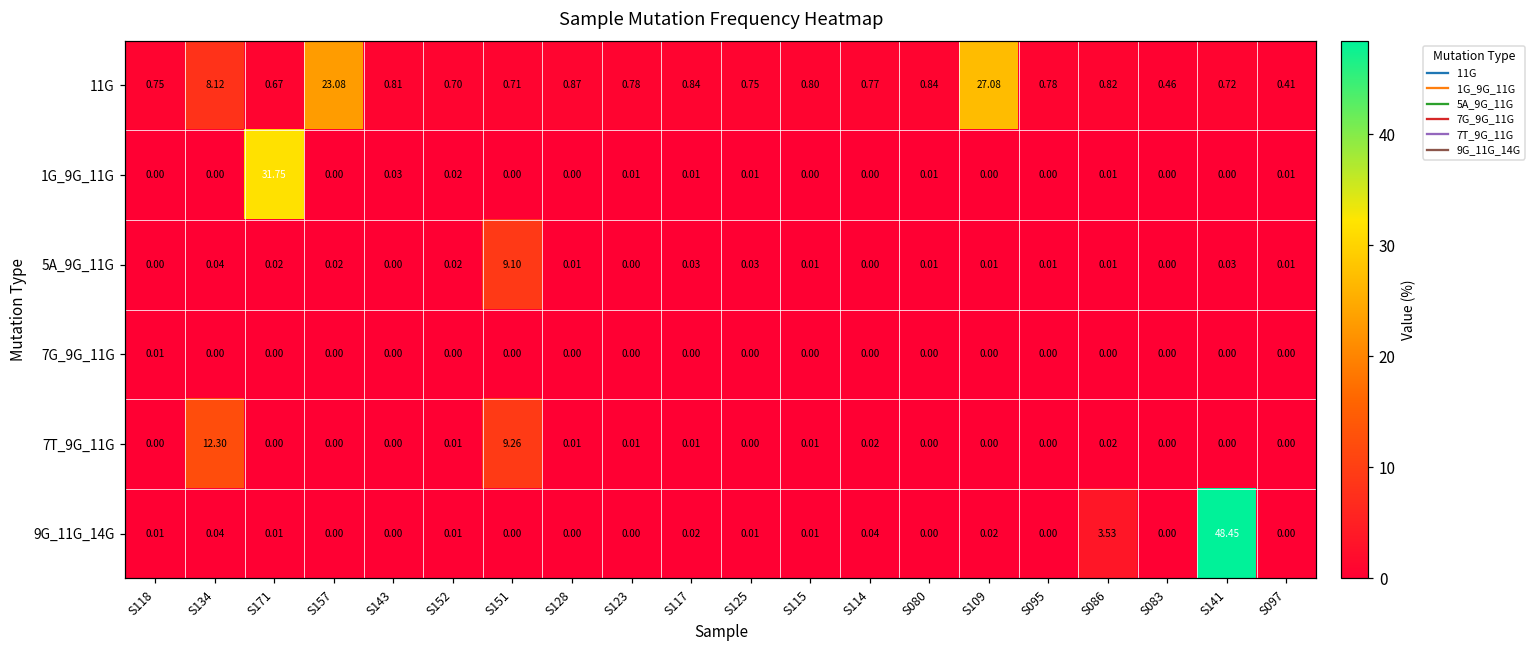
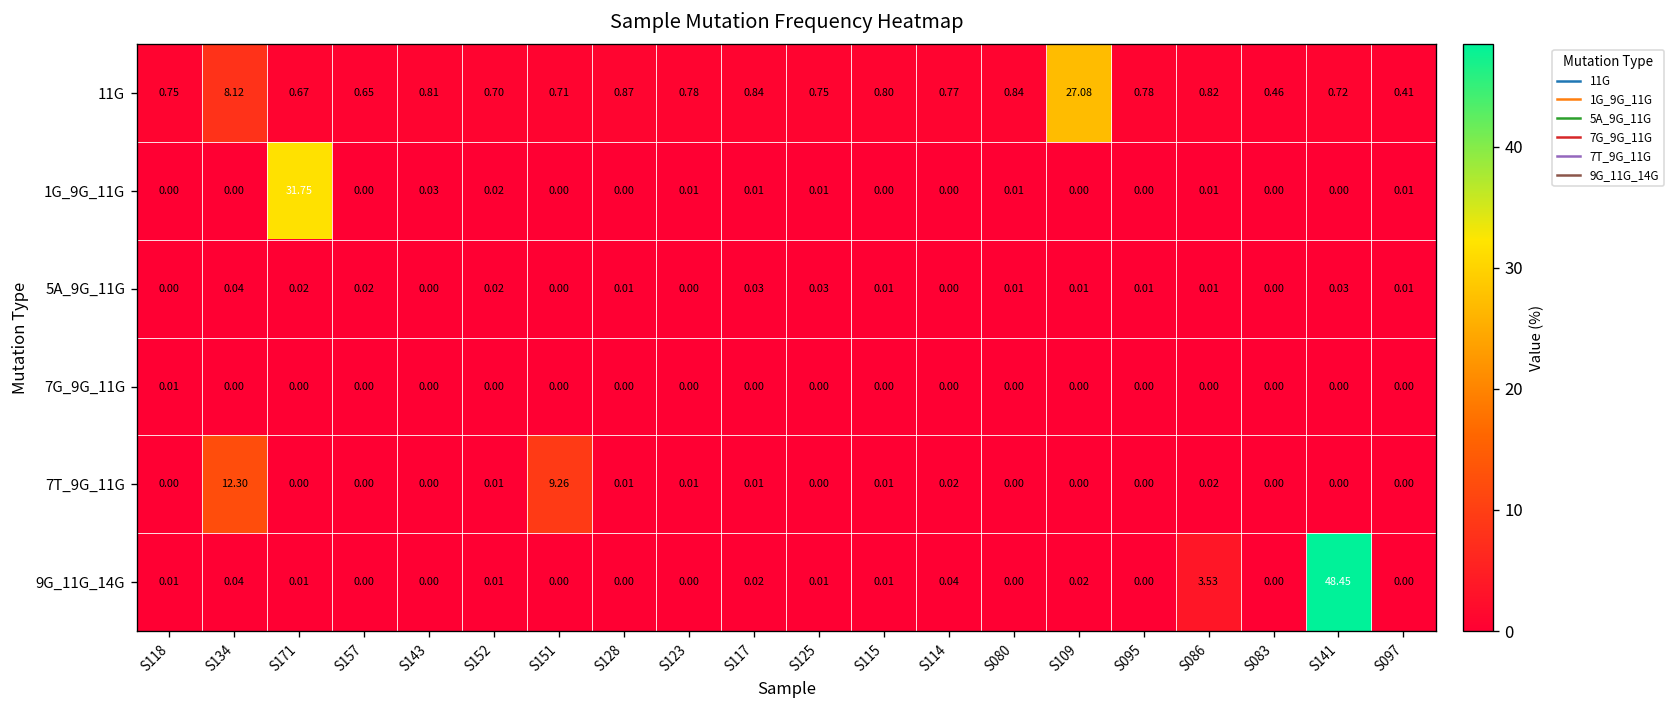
  {
    "11G": {
      "S118": 0.75,
      "S134": 8.12,
      "S171": 0.67,
-     "S157": 23.08,
+     "S157": 0.65,
      "S143": 0.81,
      "S152": 0.70,
      "S151": 0.71,
      "S128": 0.87,
      "S123": 0.78,
      "S117": 0.84,
      "S125": 0.75,
      "S115": 0.80,
      "S114": 0.77,
      "S080": 0.84,
      "S109": 27.08,
      "S095": 0.78,
      "S086": 0.82,
      "S083": 0.46,
      "S141": 0.72,
      "S097": 0.41
    },
    "1G_9G_11G": {
      "S118": 0.00,
      "S134": 0.00,
      "S171": 31.75,
      "S157": 0.00,
      "S143": 0.03,
      "S152": 0.02,
      "S151": 0.00,
      "S128": 0.00,
      "S123": 0.01,
      "S117": 0.01,
      "S125": 0.01,
      "S115": 0.00,
      "S114": 0.00,
      "S080": 0.01,
      "S109": 0.00,
      "S095": 0.00,
      "S086": 0.01,
      "S083": 0.00,
      "S141": 0.00,
      "S097": 0.01
    },
    "5A_9G_11G": {
      "S118": 0.00,
      "S134": 0.04,
      "S171": 0.02,
      "S157": 0.02,
      "S143": 0.00,
      "S152": 0.02,
-     "S151": 9.10,
+     "S151": 0.00,
      "S128": 0.01,
      "S123": 0.00,
      "S117": 0.03,
      "S125": 0.03,
      "S115": 0.01,
      "S114": 0.00,
      "S080": 0.01,
      "S109": 0.01,
      "S095": 0.01,
      "S086": 0.01,
      "S083": 0.00,
      "S141": 0.03,
      "S097": 0.01
    },
    "7G_9G_11G": {
      "S118": 0.01,
      "S134": 0.00,
      "S171": 0.00,
      "S157": 0.00,
      "S143": 0.00,
      "S152": 0.00,
      "S151": 0.00,
      "S128": 0.00,
      "S123": 0.00,
      "S117": 0.00,
      "S125": 0.00,
      "S115": 0.00,
      "S114": 0.00,
      "S080": 0.00,
      "S109": 0.00,
      "S095": 0.00,
      "S086": 0.00,
      "S083": 0.00,
      "S141": 0.00,
      "S097": 0.00
    },
    "7T_9G_11G": {
      "S118": 0.00,
      "S134": 12.30,
      "S171": 0.00,
      "S157": 0.00,
      "S143": 0.00,
      "S152": 0.01,
      "S151": 9.26,
      "S128": 0.01,
      "S123": 0.01,
      "S117": 0.01,
      "S125": 0.00,
      "S115": 0.01,
      "S114": 0.02,
      "S080": 0.00,
      "S109": 0.00,
      "S095": 0.00,
      "S086": 0.02,
      "S083": 0.00,
      "S141": 0.00,
      "S097": 0.00
    },
    "9G_11G_14G": {
      "S118": 0.01,
      "S134": 0.04,
      "S171": 0.01,
      "S157": 0.00,
      "S143": 0.00,
      "S152": 0.01,
      "S151": 0.00,
      "S128": 0.00,
      "S123": 0.00,
      "S117": 0.02,
      "S125": 0.01,
      "S115": 0.01,
      "S114": 0.04,
      "S080": 0.00,
      "S109": 0.02,
      "S095": 0.00,
      "S086": 3.53,
      "S083": 0.00,
      "S141": 48.45,
      "S097": 0.00
    }
  }
